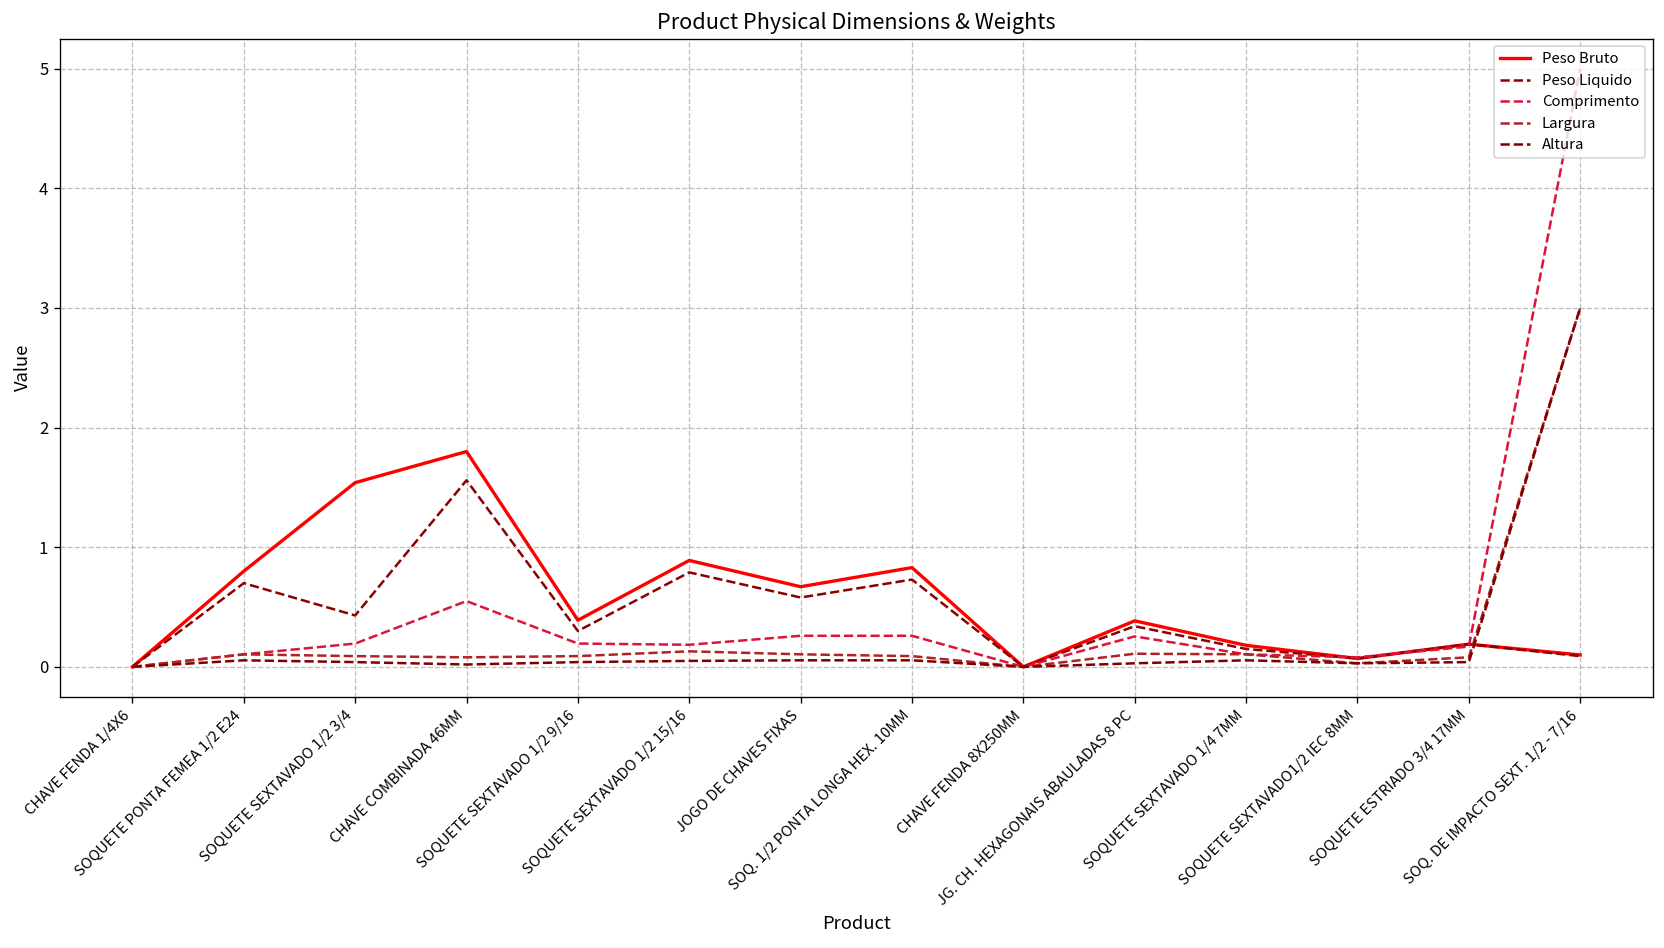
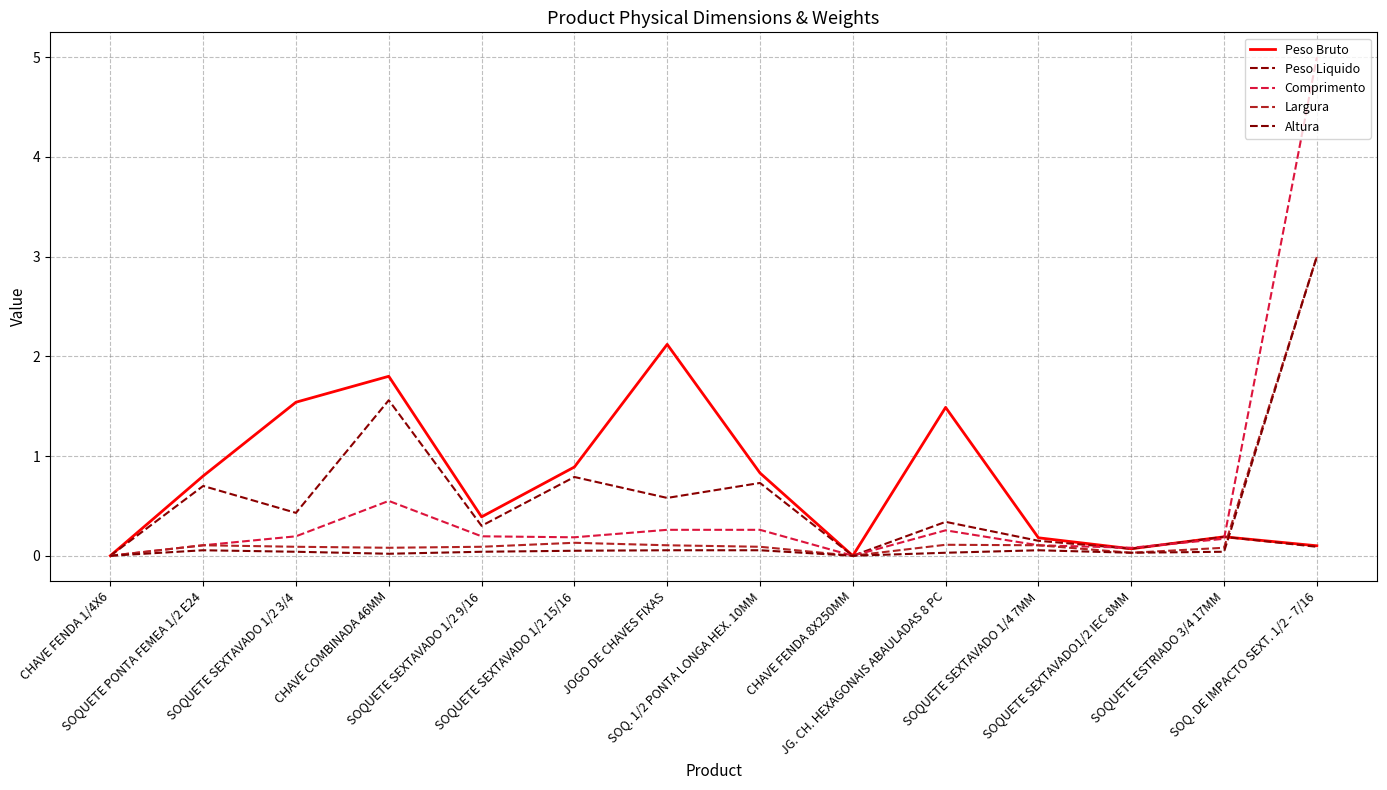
  {
    "Peso Bruto": {
      "SOQUETE PONTA FEMEA 1/2 E24": 0.8,
      "SOQUETE SEXTAVADO 1/2 3/4": 1.5,
      "CHAVE COMBINADA 46MM": 1.8,
      "SOQUETE SEXTAVADO 1/2 9/16": 0.4,
      "SOQUETE SEXTAVADO 1/2 15/16": 0.9,
-     "JOGO DE CHAVES FIXAS": 0.7,
+     "JOGO DE CHAVES FIXAS": 2.1,
      "SOQ. 1/2 PONTA LONGA HEX. 10MM": 0.8,
-     "JG. CH. HEXAGONAIS ABAULADAS 8 PC": 0.4,
+     "JG. CH. HEXAGONAIS ABAULADAS 8 PC": 1.5,
      "SOQUETE SEXTAVADO 1/4 7MM": 0.2
    }
  }
